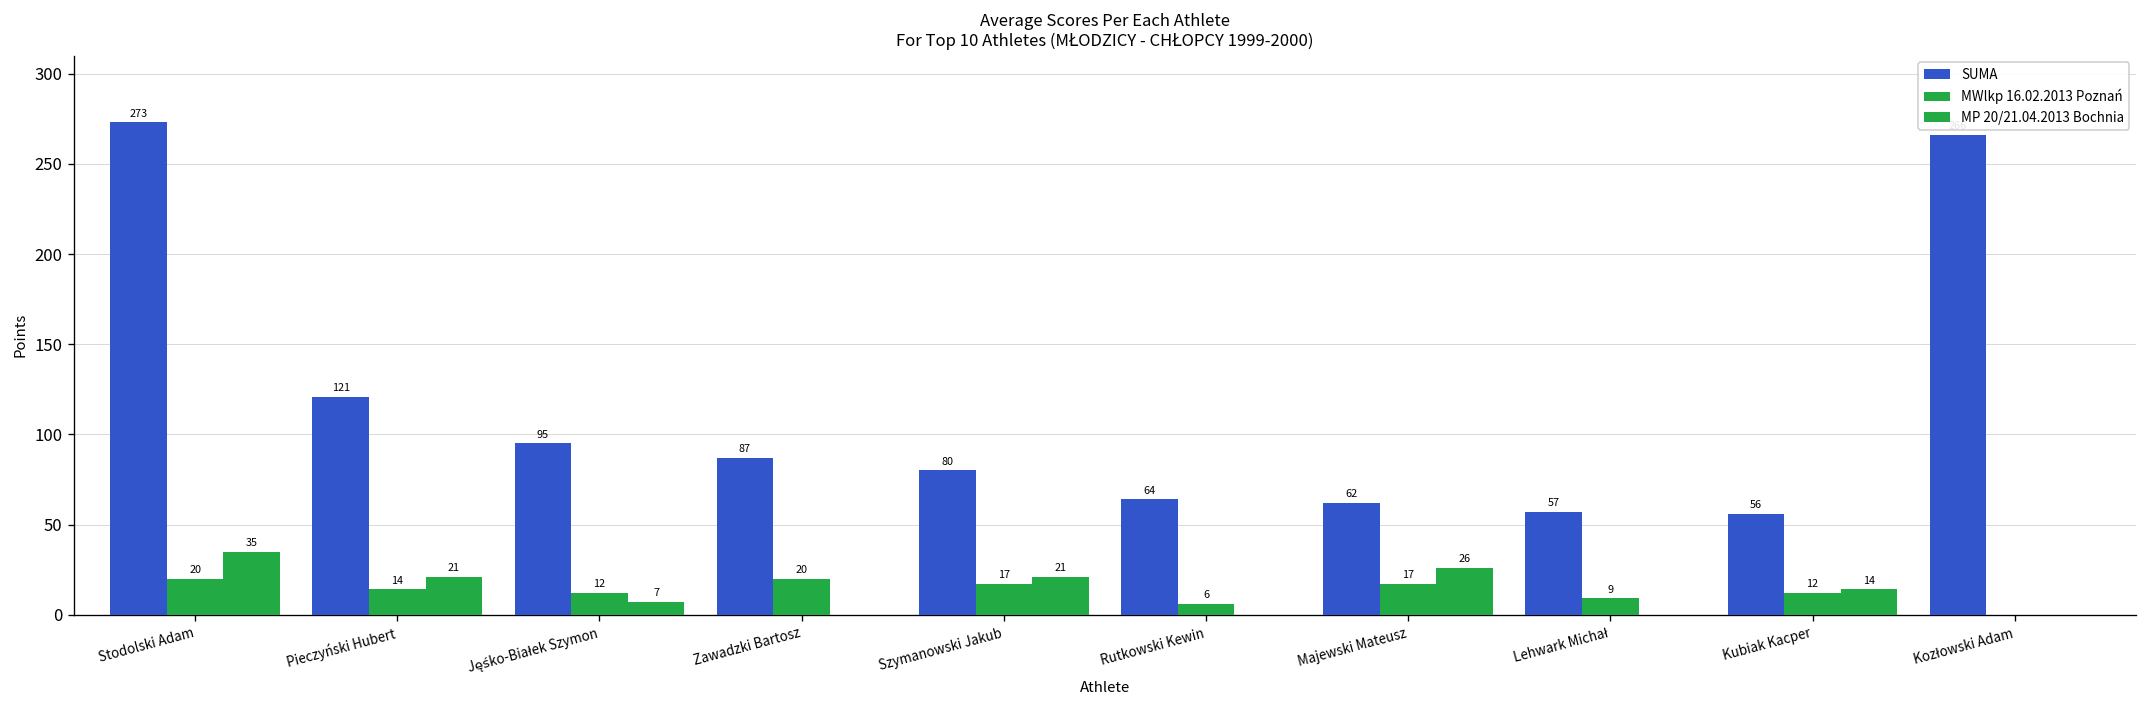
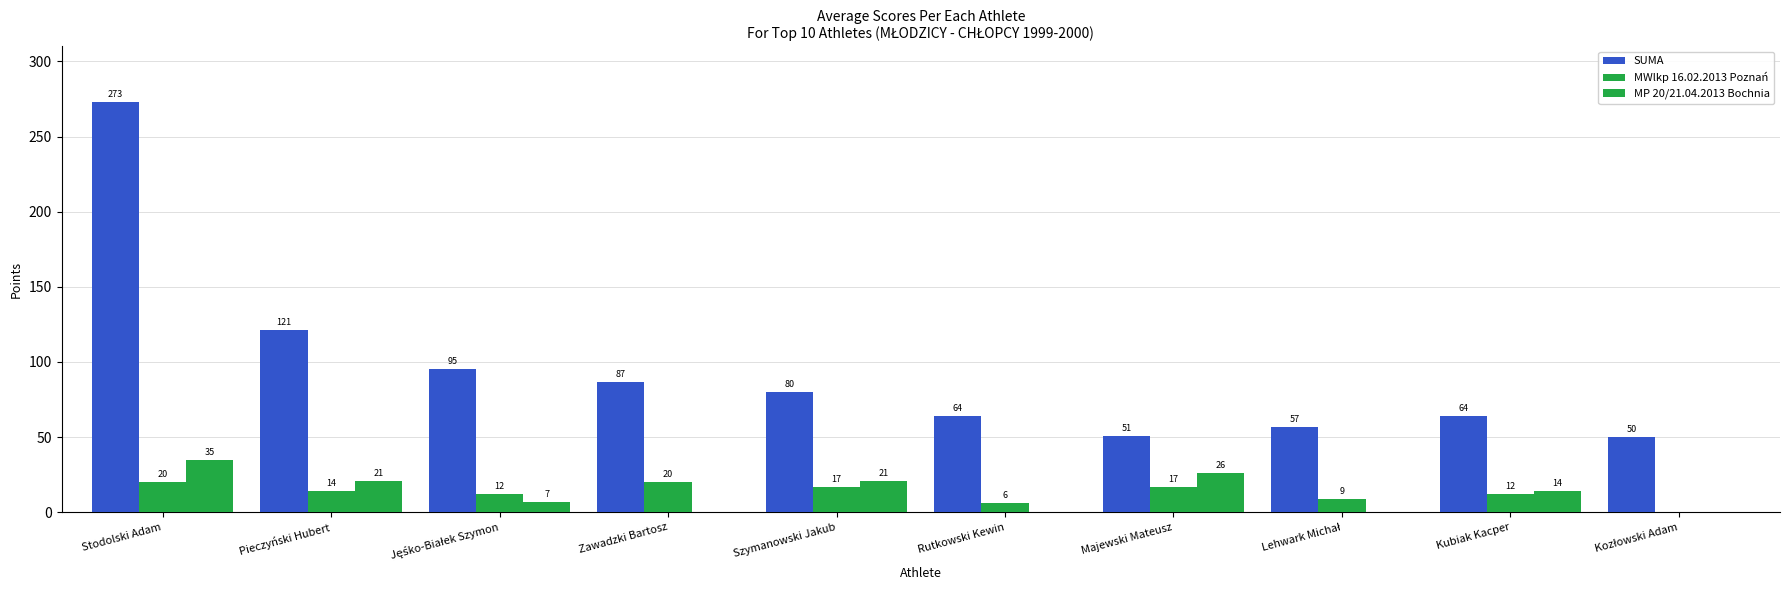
  {
    "SUMA": {
      "Stodolski Adam": 273,
      "Pieczyński Hubert": 121,
      "Jęśko-Białek Szymon": 95,
      "Zawadzki Bartosz": 87,
      "Szymanowski Jakub": 80,
      "Rutkowski Kewin": 64,
-     "Majewski Mateusz": 62,
+     "Majewski Mateusz": 51,
      "Lehwark Michał": 57,
-     "Kubiak Kacper": 56,
-     "Kozłowski Adam": 266
+     "Kubiak Kacper": 64,
+     "Kozłowski Adam": 50
    }
  }
